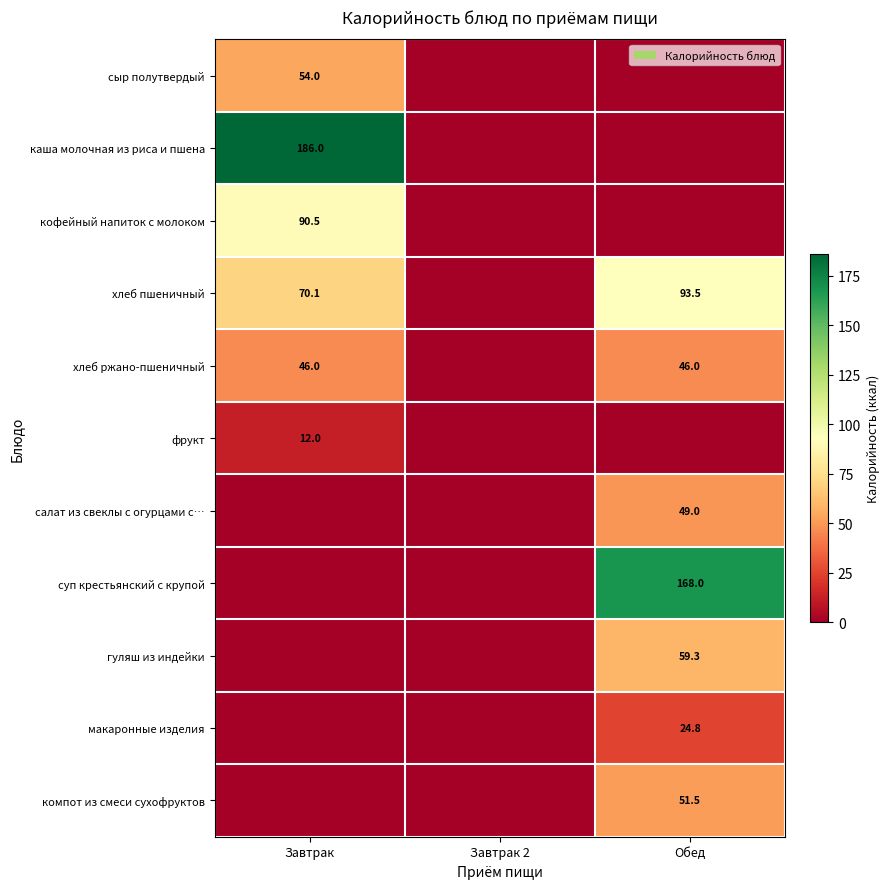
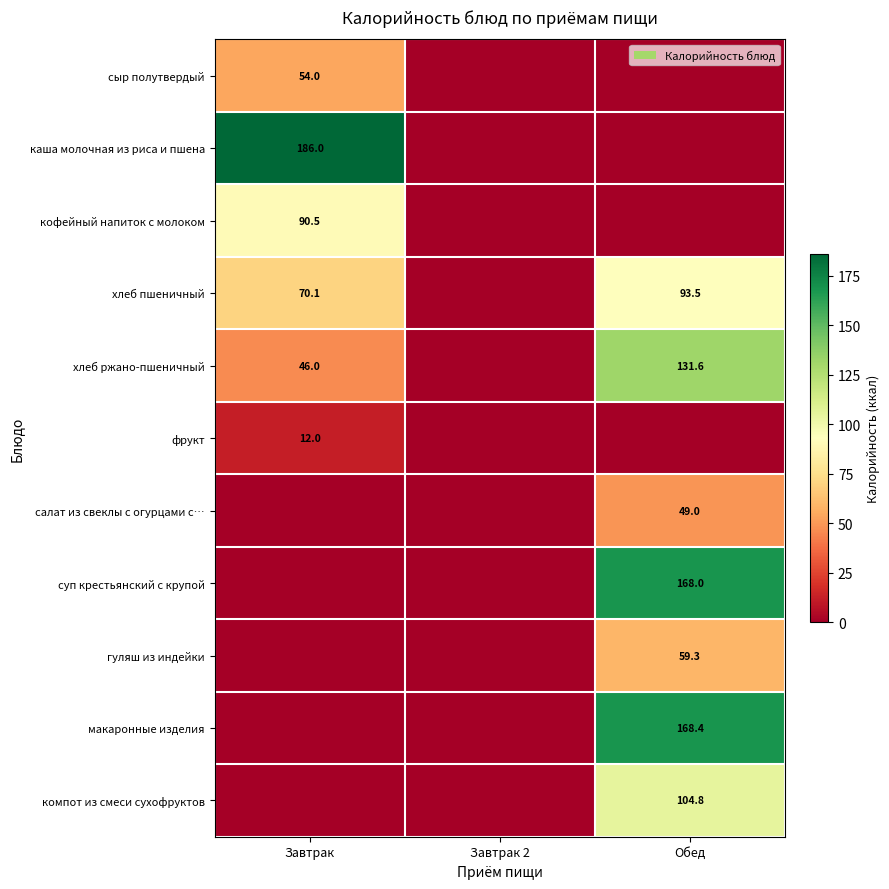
  {
    "сыр полутвердый": {
      "Завтрак": 54.0
    },
    "каша молочная из риса и пшена": {
      "Завтрак": 186.0
    },
    "кофейный напиток с молоком": {
      "Завтрак": 90.5
    },
    "хлеб пшеничный": {
      "Завтрак": 70.1,
      "Обед": 93.5
    },
    "хлеб ржано-пшеничный": {
      "Завтрак": 46.0,
-     "Обед": 46.0
+     "Обед": 131.6
    },
    "фрукт": {
      "Завтрак": 12.0
    },
    "салат из свеклы с огурцами с…": {
      "Обед": 49.0
    },
    "суп крестьянский с крупой": {
      "Обед": 168.0
    },
    "гуляш из индейки": {
      "Обед": 59.3
    },
    "макаронные изделия": {
-     "Обед": 24.8
+     "Обед": 168.4
    },
    "компот из смеси сухофруктов": {
-     "Обед": 51.5
+     "Обед": 104.8
    }
  }
